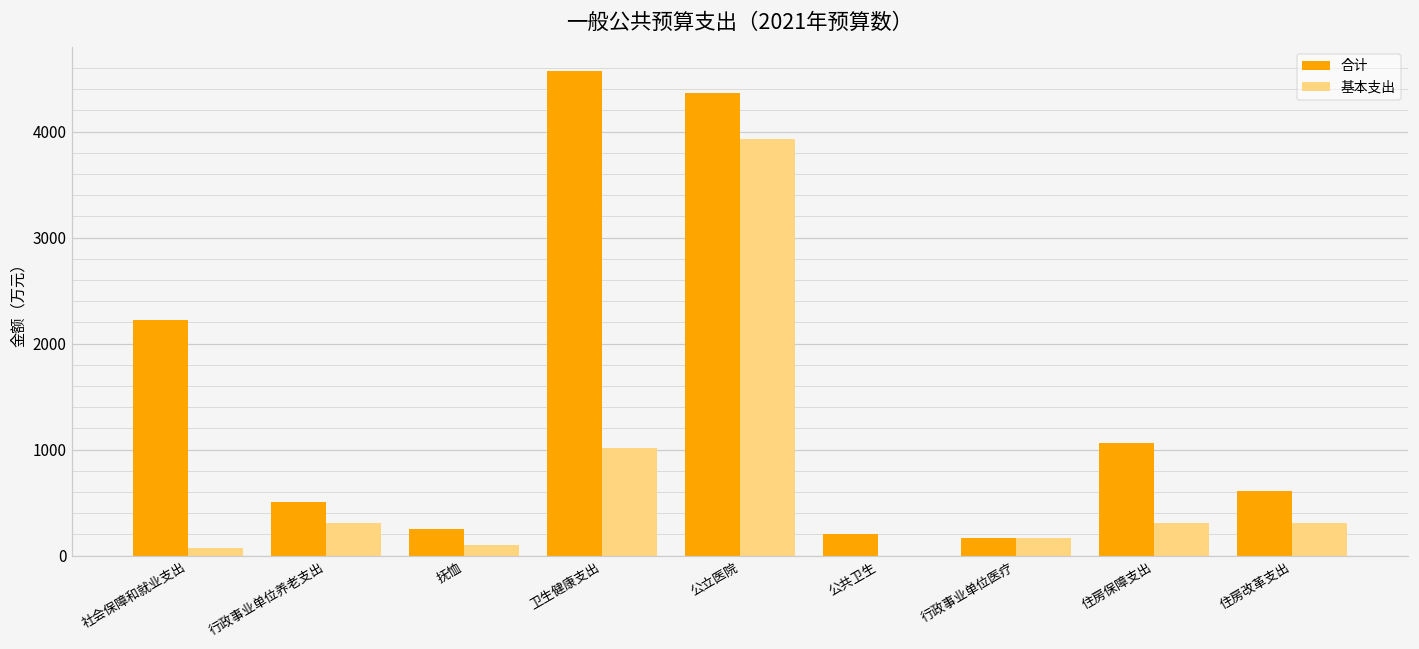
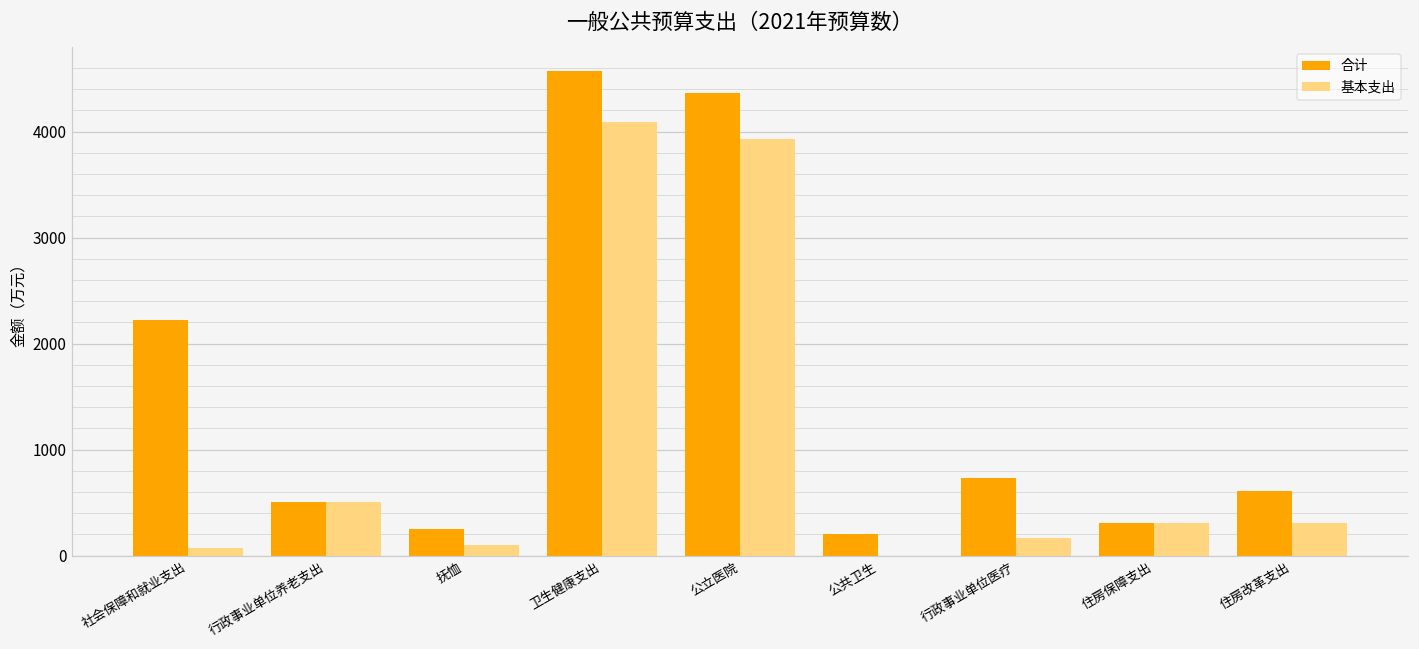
  {
    "合计": {
      "社会保障和就业支出": 2200,
      "行政事业单位养老支出": 500,
      "抚恤": 300,
      "卫生健康支出": 4600,
      "公立医院": 4400,
      "公共卫生": 200,
-     "行政事业单位医疗": 200,
-     "住房保障支出": 1100,
+     "行政事业单位医疗": 700,
+     "住房保障支出": 300,
      "住房改革支出": 600
    },
    "基本支出": {
      "社会保障和就业支出": 100,
-     "行政事业单位养老支出": 300,
+     "行政事业单位养老支出": 500,
      "抚恤": 100,
-     "卫生健康支出": 1000,
+     "卫生健康支出": 4100,
      "公立医院": 3900,
      "公共卫生": 0,
      "行政事业单位医疗": 200,
      "住房保障支出": 300,
      "住房改革支出": 300
    }
  }
